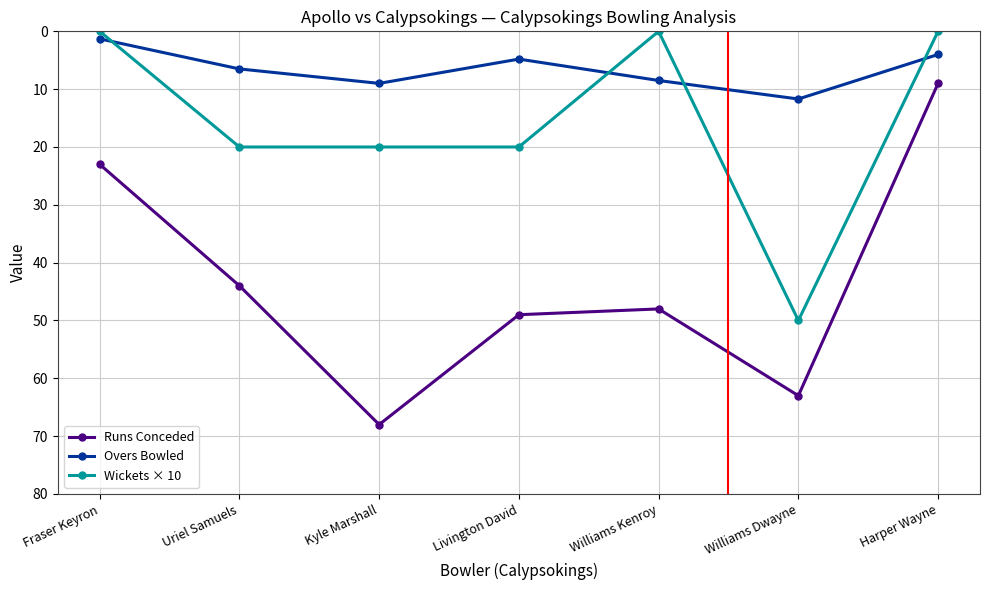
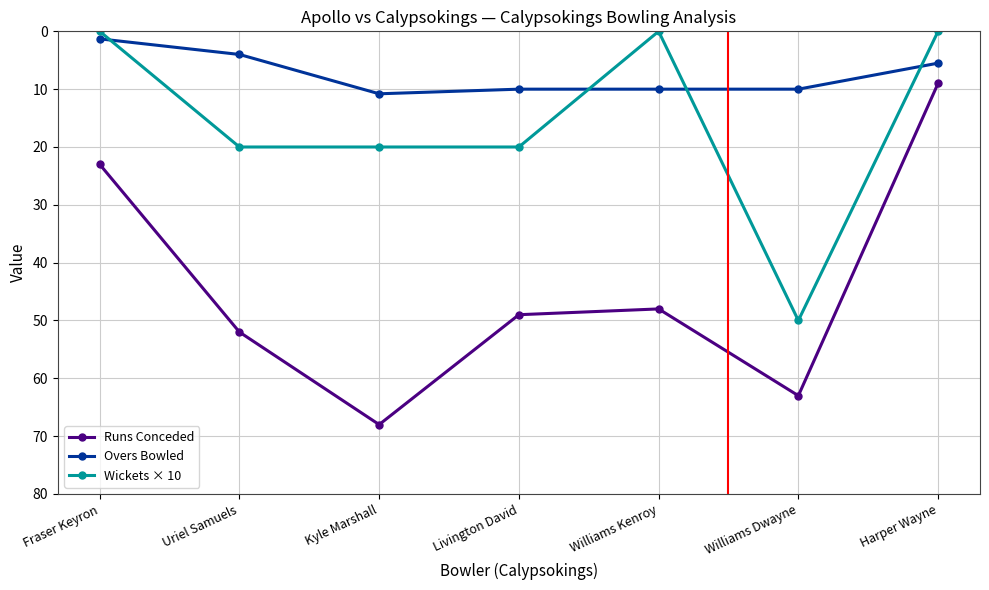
  {
    "Runs Conceded": {
      "Fraser Keyron": 23,
-     "Uriel Samuels": 44,
+     "Uriel Samuels": 52,
      "Kyle Marshall": 68,
      "Livington David": 49,
      "Williams Kenroy": 48,
      "Williams Dwayne": 63,
      "Harper Wayne": 9
    },
    "Overs Bowled": {
      "Fraser Keyron": 1,
-     "Uriel Samuels": 7,
-     "Kyle Marshall": 9,
-     "Livington David": 5,
-     "Williams Kenroy": 9,
-     "Williams Dwayne": 12,
-     "Harper Wayne": 4
+     "Uriel Samuels": 4,
+     "Kyle Marshall": 11,
+     "Livington David": 10,
+     "Williams Kenroy": 10,
+     "Williams Dwayne": 10,
+     "Harper Wayne": 6
    },
    "Wickets × 10": {
      "Fraser Keyron": 0,
      "Uriel Samuels": 20,
      "Kyle Marshall": 20,
      "Livington David": 20,
      "Williams Kenroy": 0,
      "Williams Dwayne": 50,
      "Harper Wayne": 0
    }
  }
